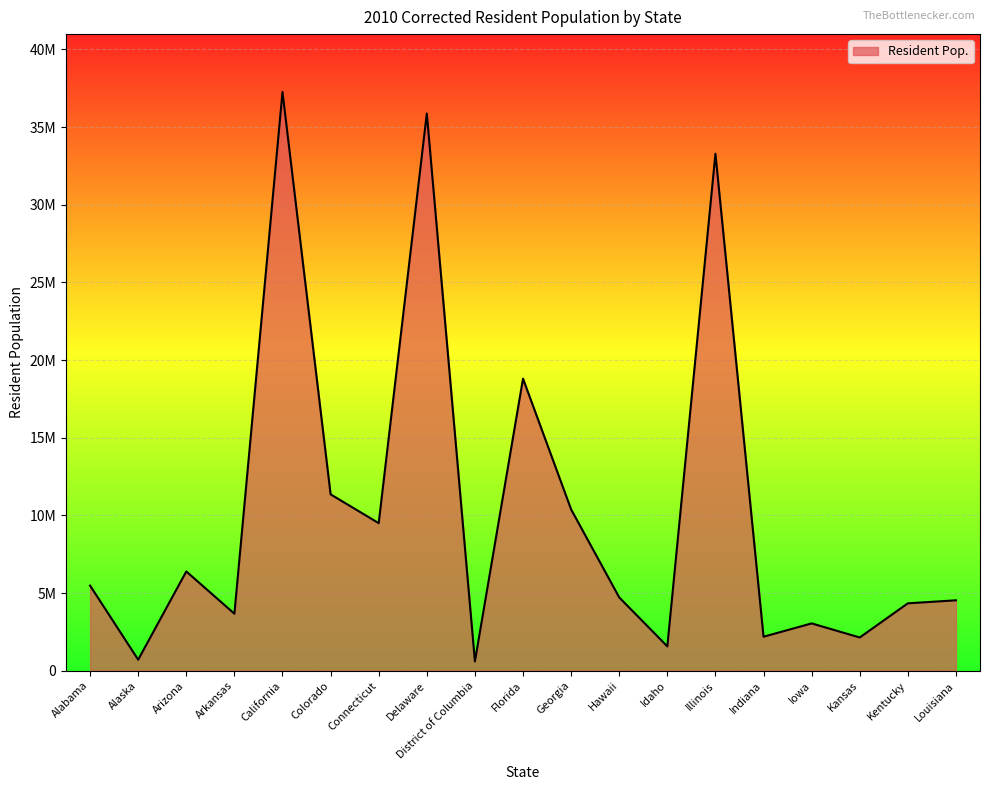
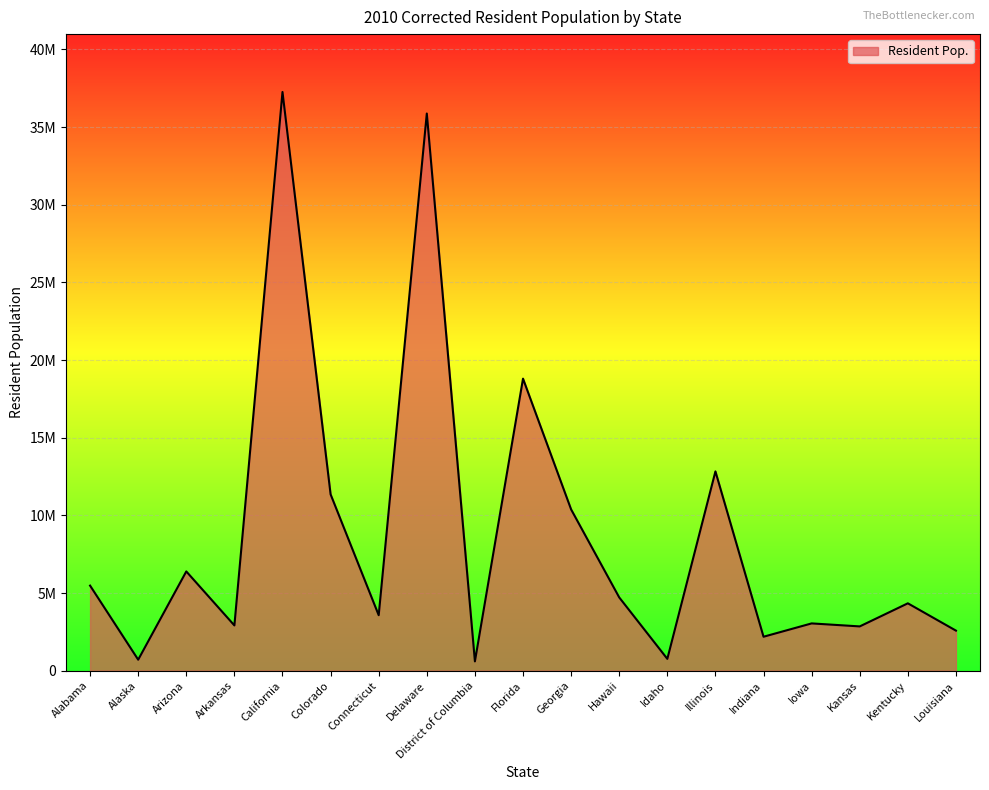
  {
    "Alabama": 5500000,
    "Alaska": 700000,
    "Arizona": 6400000,
-   "Arkansas": 3700000,
+   "Arkansas": 2900000,
    "California": 37300000,
    "Colorado": 11400000,
-   "Connecticut": 9500000,
+   "Connecticut": 3600000,
    "Delaware": 35900000,
    "District of Columbia": 600000,
    "Florida": 18800000,
    "Georgia": 10400000,
    "Hawaii": 4700000,
-   "Idaho": 1600000,
-   "Illinois": 33300000,
+   "Idaho": 800000,
+   "Illinois": 12800000,
    "Indiana": 2200000,
    "Iowa": 3000000,
-   "Kansas": 2100000,
+   "Kansas": 2900000,
    "Kentucky": 4300000,
-   "Louisiana": 4500000
+   "Louisiana": 2600000
  }
